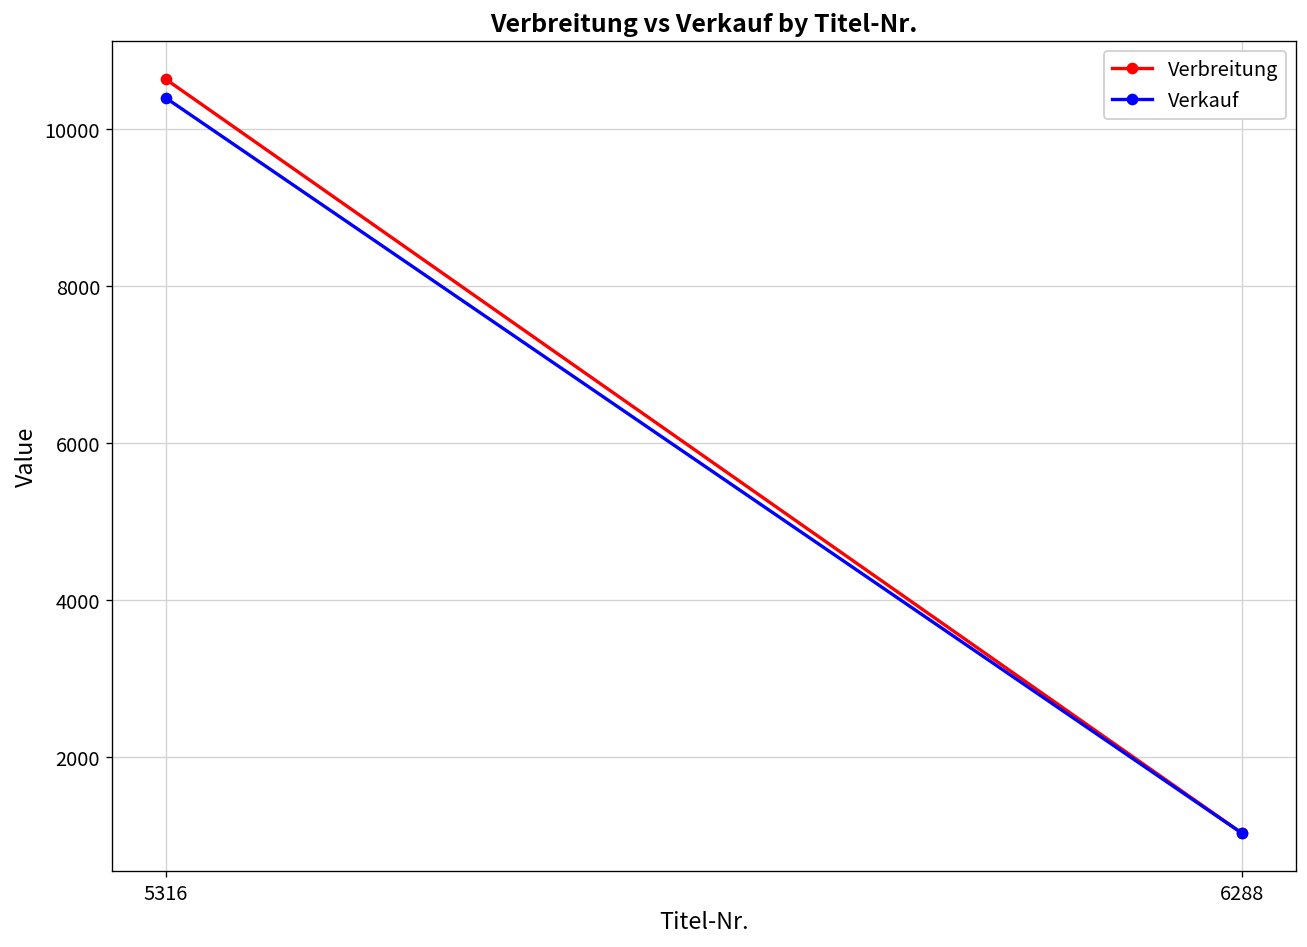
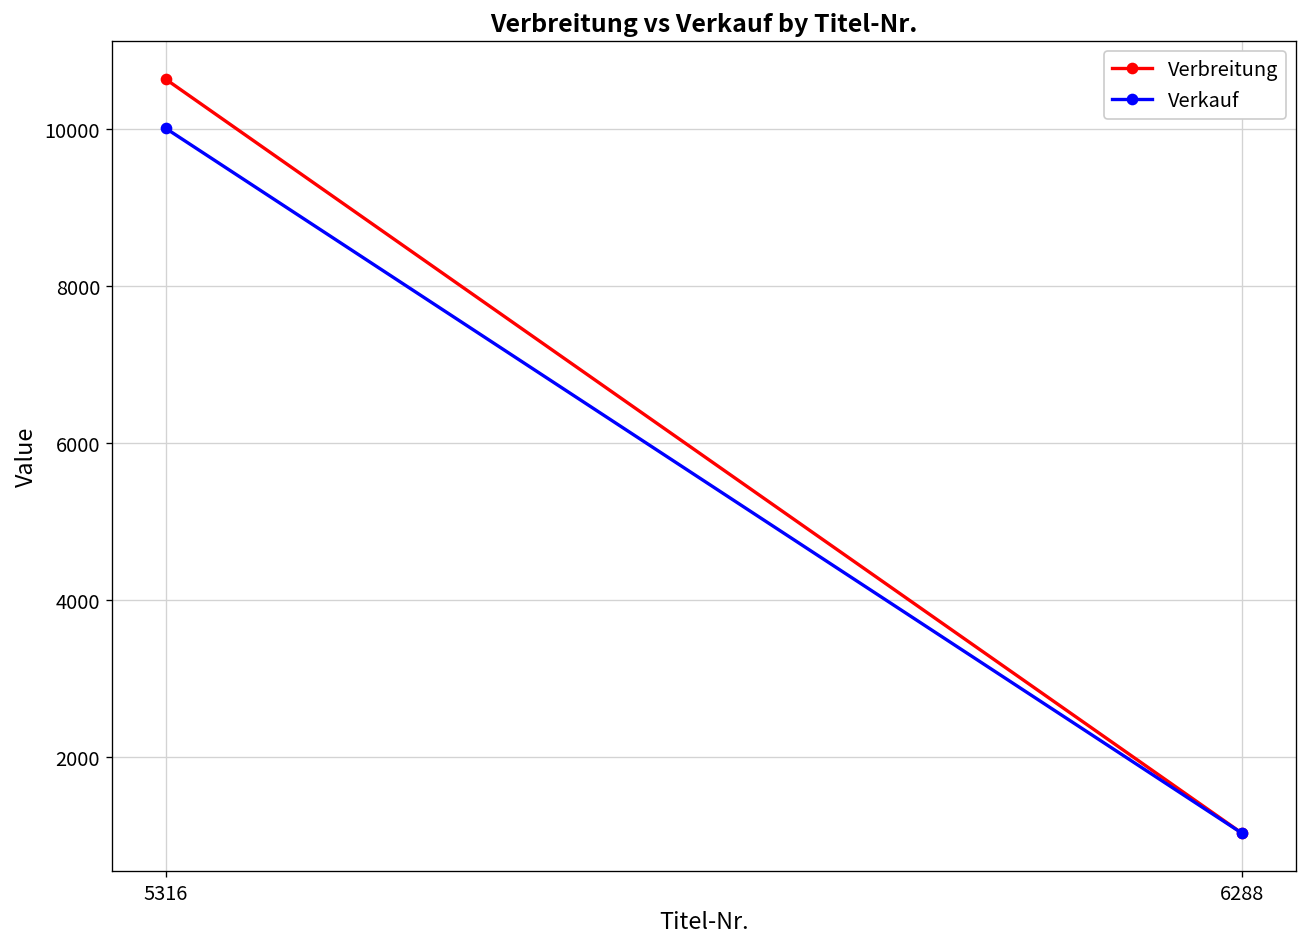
  {
    "Verbreitung": {
      "5316": 10600
    },
    "Verkauf": {
-     "5316": 10400
+     "5316": 10000
    }
  }
